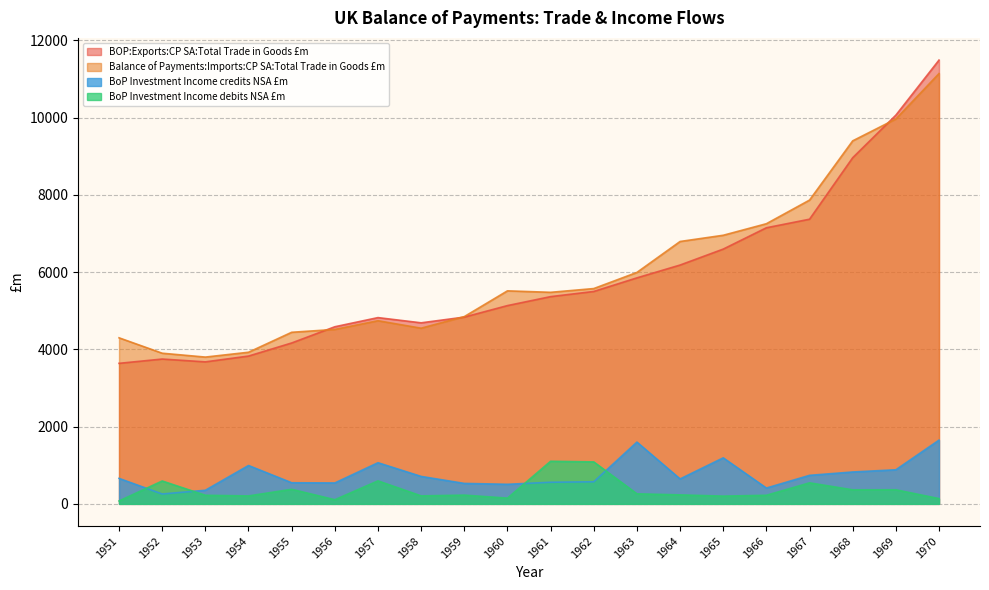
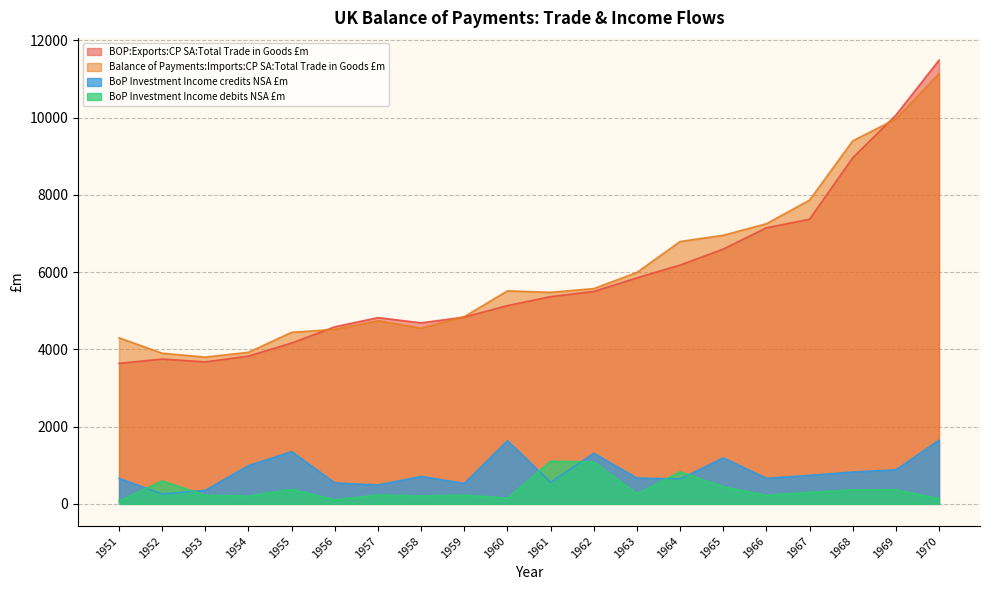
  {
    "BoP Investment Income credits NSA £m": {
      "1951": 700,
      "1952": 300,
      "1953": 400,
      "1954": 1000,
-     "1955": 500,
+     "1955": 1400,
      "1956": 500,
-     "1957": 1100,
+     "1957": 500,
      "1958": 700,
      "1959": 500,
-     "1960": 500,
+     "1960": 1600,
      "1961": 600,
-     "1962": 600,
-     "1963": 1600,
+     "1962": 1300,
+     "1963": 700,
      "1964": 600,
      "1965": 1200,
-     "1966": 400,
+     "1966": 700,
      "1967": 700,
      "1968": 800,
      "1969": 900,
      "1970": 1700
    },
    "BoP Investment Income debits NSA £m": {
      "1951": 100,
      "1952": 600,
      "1953": 200,
      "1954": 200,
      "1955": 400,
      "1956": 100,
-     "1957": 600,
+     "1957": 200,
      "1958": 200,
      "1959": 200,
      "1960": 100,
      "1961": 1100,
      "1962": 1100,
      "1963": 300,
-     "1964": 200,
-     "1965": 200,
+     "1964": 800,
+     "1965": 400,
      "1966": 200,
-     "1967": 500,
+     "1967": 300,
      "1968": 400,
      "1969": 400,
      "1970": 100
    }
  }
